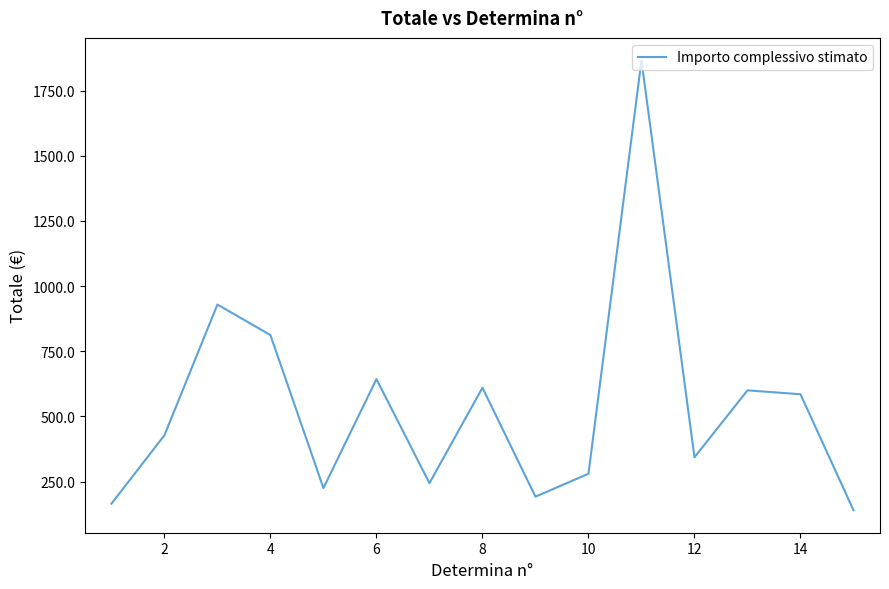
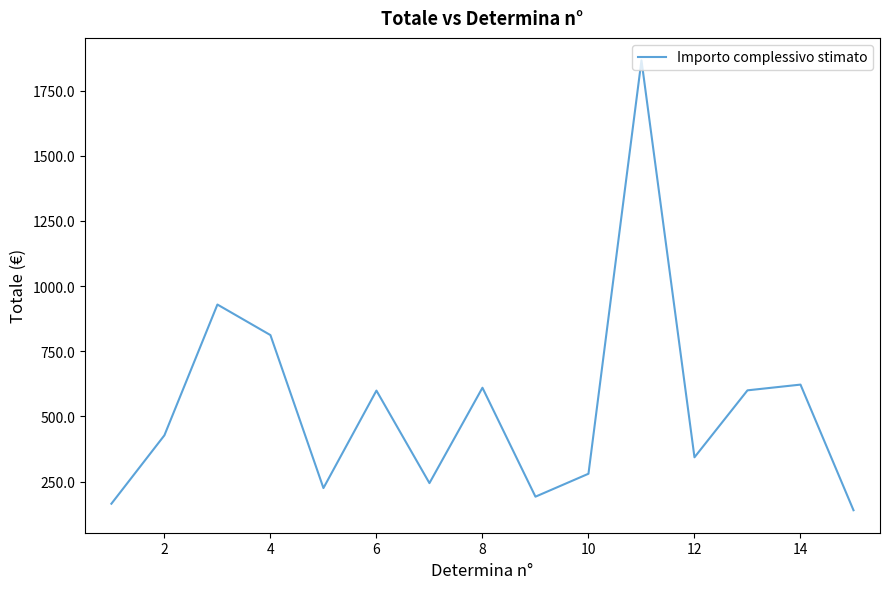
  {
    "2": 430,
    "4": 810,
-   "6": 640,
+   "6": 600,
    "8": 610,
    "10": 280,
    "12": 340,
-   "14": 590
+   "14": 620
  }
